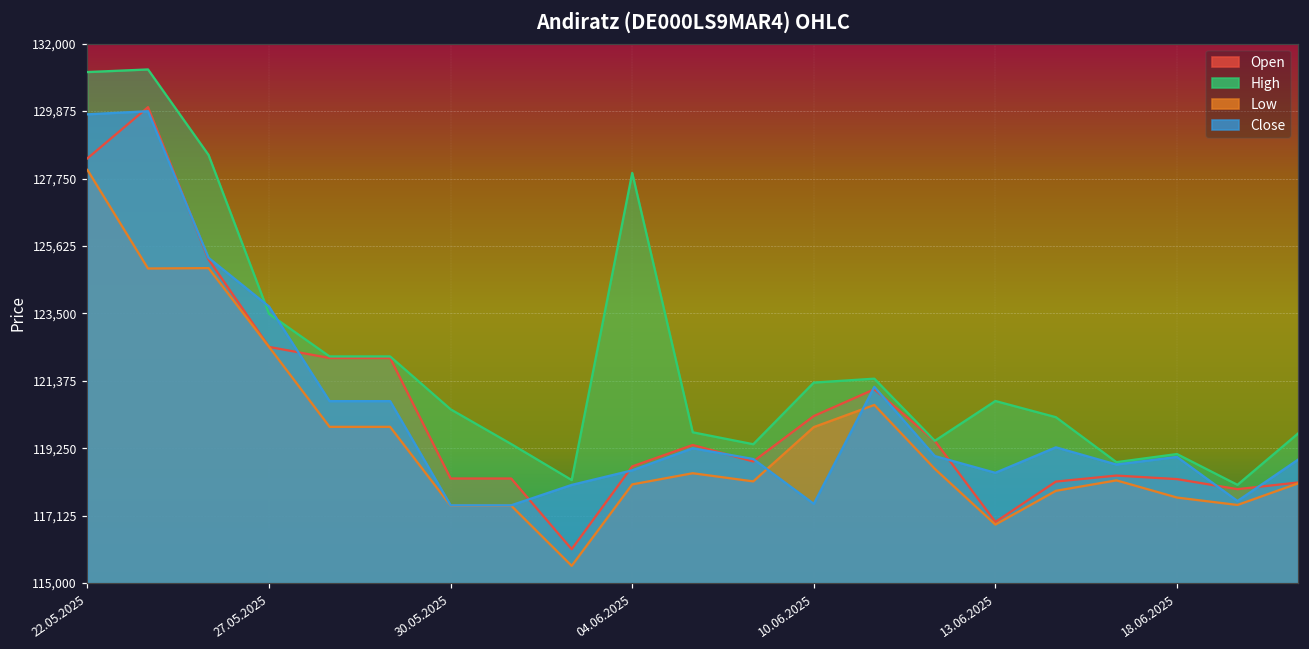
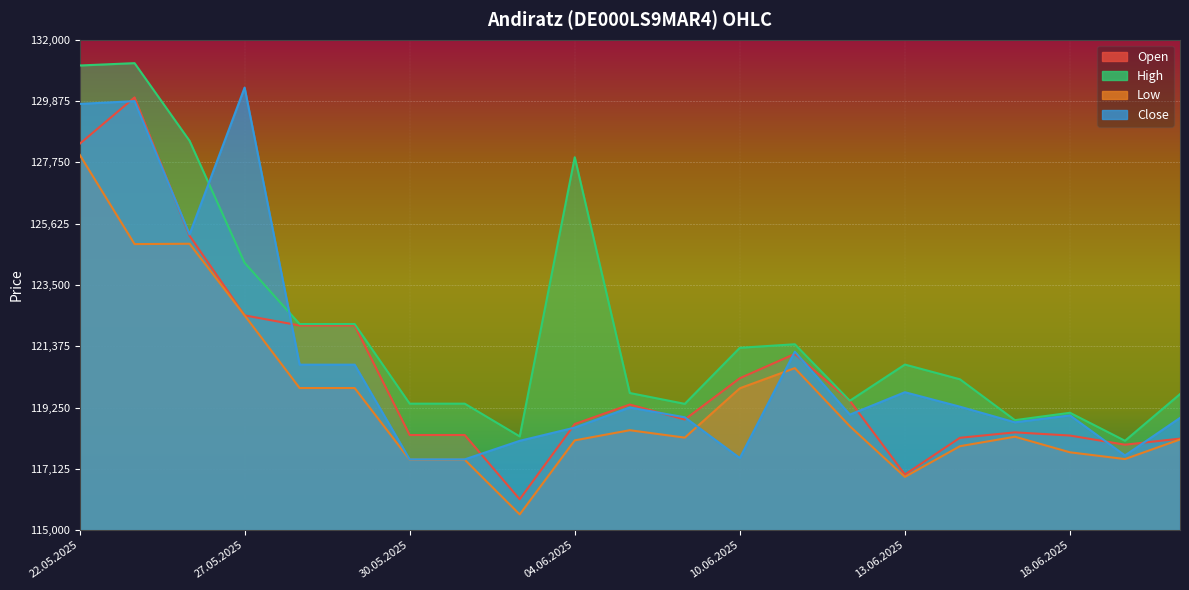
  {
    "High": {
      "22.05.2025": "131,100",
-     "27.05.2025": "123,500",
-     "30.05.2025": "120,500",
+     "27.05.2025": "124,300",
+     "30.05.2025": "119,400",
      "04.06.2025": "127,900",
      "10.06.2025": "121,300",
      "13.06.2025": "120,700",
      "18.06.2025": "119,100"
    },
    "Close": {
      "22.05.2025": "129,800",
-     "27.05.2025": "123,700",
+     "27.05.2025": "130,300",
      "04.06.2025": "118,600",
      "10.06.2025": "117,500",
-     "13.06.2025": "118,500",
+     "13.06.2025": "119,800",
      "18.06.2025": "119,000"
    }
  }
